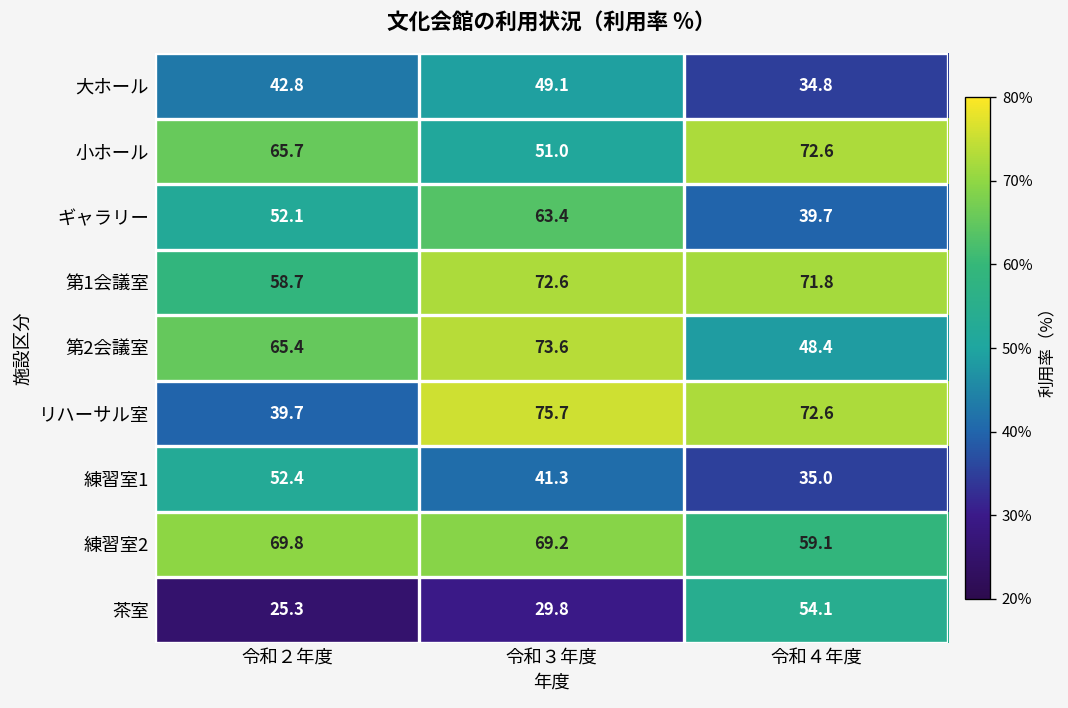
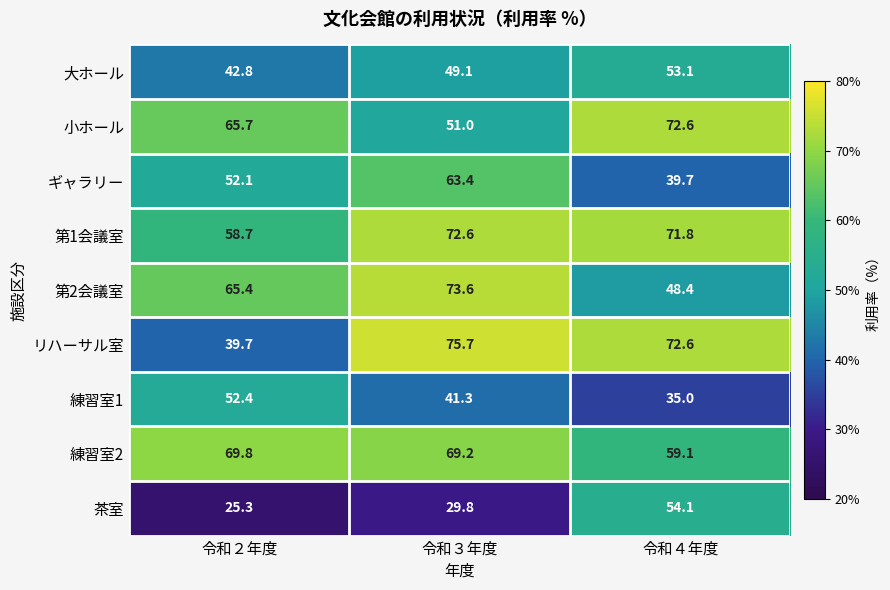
  {
    "大ホール": {
      "令和２年度": 42.8,
      "令和３年度": 49.1,
-     "令和４年度": 34.8
+     "令和４年度": 53.1
    },
    "小ホール": {
      "令和２年度": 65.7,
      "令和３年度": 51.0,
      "令和４年度": 72.6
    },
    "ギャラリー": {
      "令和２年度": 52.1,
      "令和３年度": 63.4,
      "令和４年度": 39.7
    },
    "第1会議室": {
      "令和２年度": 58.7,
      "令和３年度": 72.6,
      "令和４年度": 71.8
    },
    "第2会議室": {
      "令和２年度": 65.4,
      "令和３年度": 73.6,
      "令和４年度": 48.4
    },
    "リハーサル室": {
      "令和２年度": 39.7,
      "令和３年度": 75.7,
      "令和４年度": 72.6
    },
    "練習室1": {
      "令和２年度": 52.4,
      "令和３年度": 41.3,
      "令和４年度": 35.0
    },
    "練習室2": {
      "令和２年度": 69.8,
      "令和３年度": 69.2,
      "令和４年度": 59.1
    },
    "茶室": {
      "令和２年度": 25.3,
      "令和３年度": 29.8,
      "令和４年度": 54.1
    }
  }
